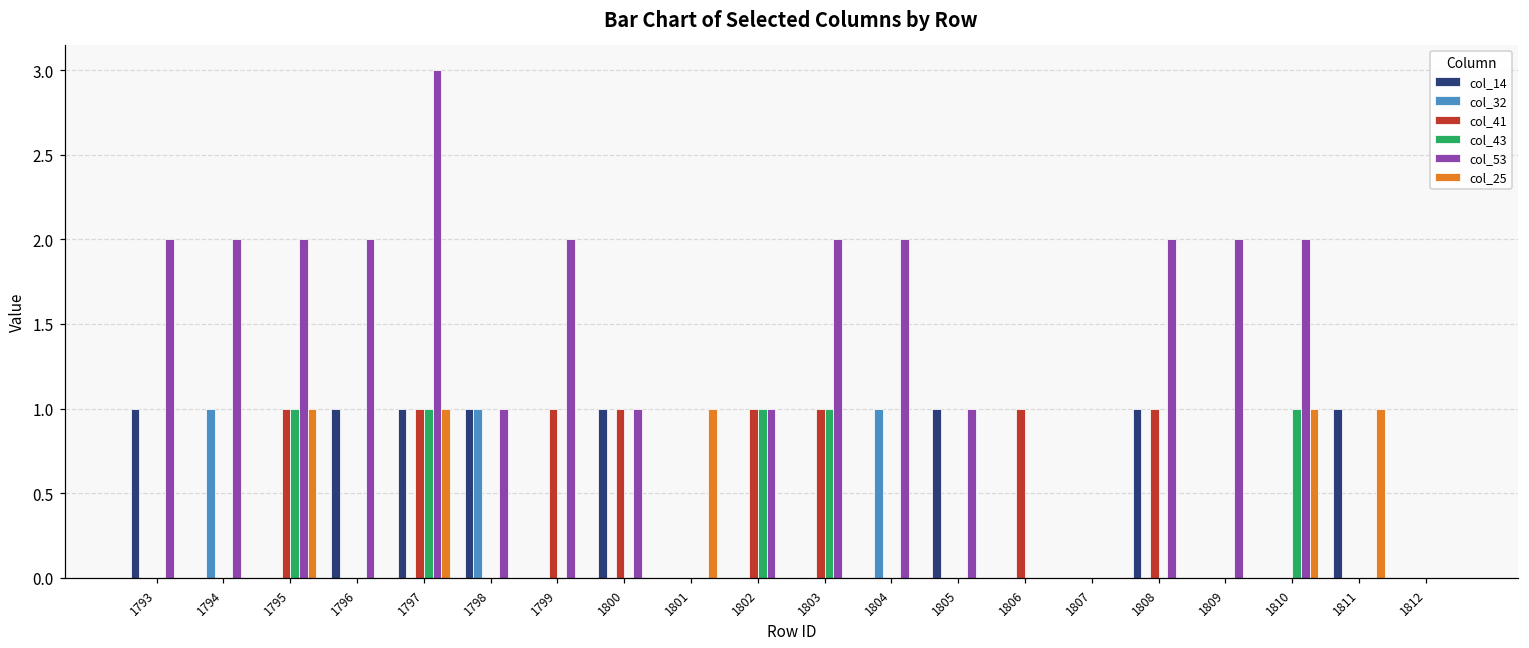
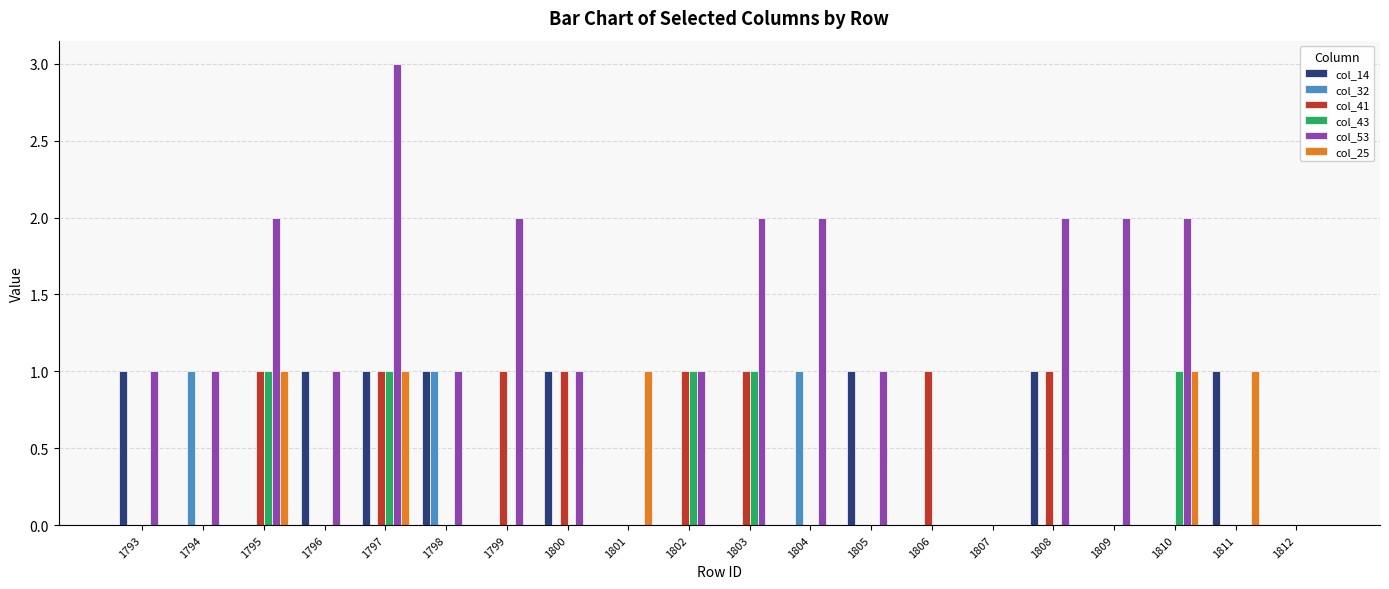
  {
    "col_14": {
      "1793": 1,
      "1794": 0,
      "1795": 0,
      "1796": 1,
      "1797": 1,
      "1798": 1,
      "1799": 0,
      "1800": 1,
      "1801": 0,
      "1802": 0,
      "1803": 0,
      "1804": 0,
      "1805": 1,
      "1806": 0,
      "1807": 0,
      "1808": 1,
      "1809": 0,
      "1810": 0,
      "1811": 1,
      "1812": 0
    },
    "col_32": {
      "1793": 0,
      "1794": 1,
      "1795": 0,
      "1796": 0,
      "1797": 0,
      "1798": 1,
      "1799": 0,
      "1800": 0,
      "1801": 0,
      "1802": 0,
      "1803": 0,
      "1804": 1,
      "1805": 0,
      "1806": 0,
      "1807": 0,
      "1808": 0,
      "1809": 0,
      "1810": 0,
      "1811": 0,
      "1812": 0
    },
    "col_41": {
      "1793": 0,
      "1794": 0,
      "1795": 1,
      "1796": 0,
      "1797": 1,
      "1798": 0,
      "1799": 1,
      "1800": 1,
      "1801": 0,
      "1802": 1,
      "1803": 1,
      "1804": 0,
      "1805": 0,
      "1806": 1,
      "1807": 0,
      "1808": 1,
      "1809": 0,
      "1810": 0,
      "1811": 0,
      "1812": 0
    },
    "col_43": {
      "1793": 0,
      "1794": 0,
      "1795": 1,
      "1796": 0,
      "1797": 1,
      "1798": 0,
      "1799": 0,
      "1800": 0,
      "1801": 0,
      "1802": 1,
      "1803": 1,
      "1804": 0,
      "1805": 0,
      "1806": 0,
      "1807": 0,
      "1808": 0,
      "1809": 0,
      "1810": 1,
      "1811": 0,
      "1812": 0
    },
    "col_53": {
-     "1793": 2,
-     "1794": 2,
+     "1793": 1,
+     "1794": 1,
      "1795": 2,
-     "1796": 2,
+     "1796": 1,
      "1797": 3,
      "1798": 1,
      "1799": 2,
      "1800": 1,
      "1801": 0,
      "1802": 1,
      "1803": 2,
      "1804": 2,
      "1805": 1,
      "1806": 0,
      "1807": 0,
      "1808": 2,
      "1809": 2,
      "1810": 2,
      "1811": 0,
      "1812": 0
    },
    "col_25": {
      "1793": 0,
      "1794": 0,
      "1795": 1,
      "1796": 0,
      "1797": 1,
      "1798": 0,
      "1799": 0,
      "1800": 0,
      "1801": 1,
      "1802": 0,
      "1803": 0,
      "1804": 0,
      "1805": 0,
      "1806": 0,
      "1807": 0,
      "1808": 0,
      "1809": 0,
      "1810": 1,
      "1811": 1,
      "1812": 0
    }
  }
